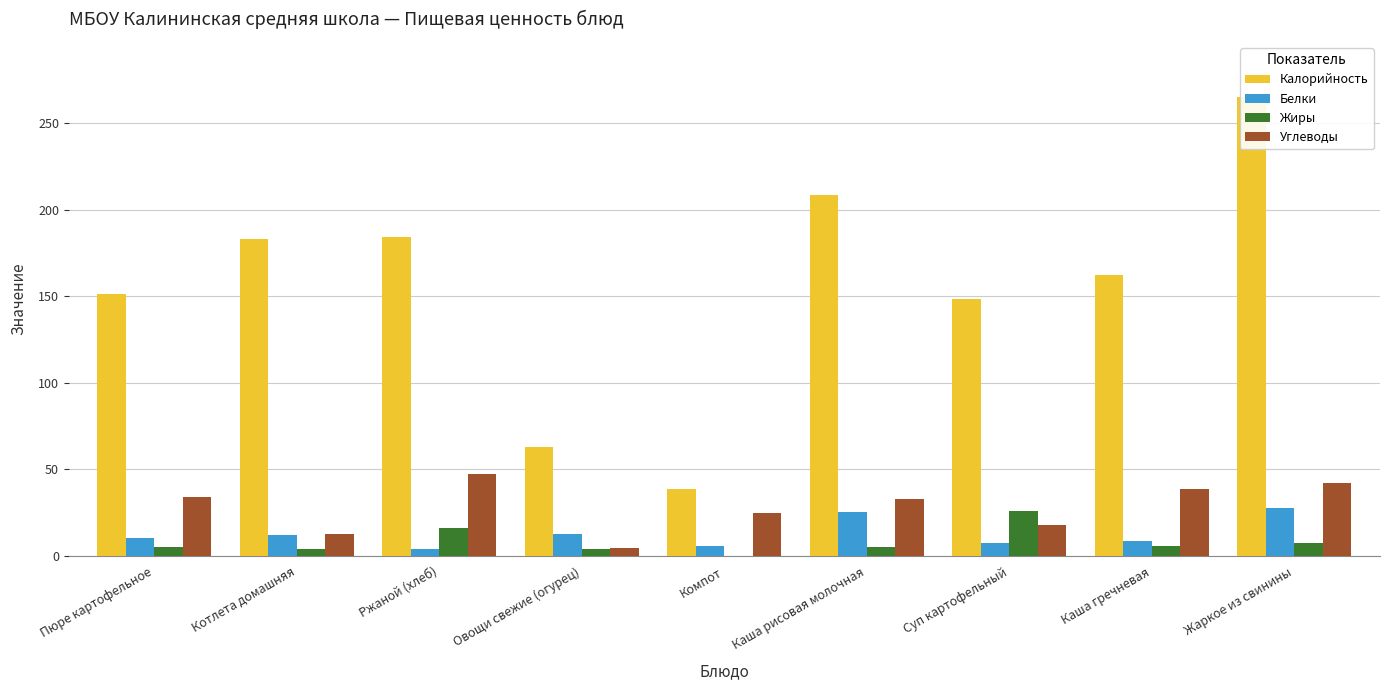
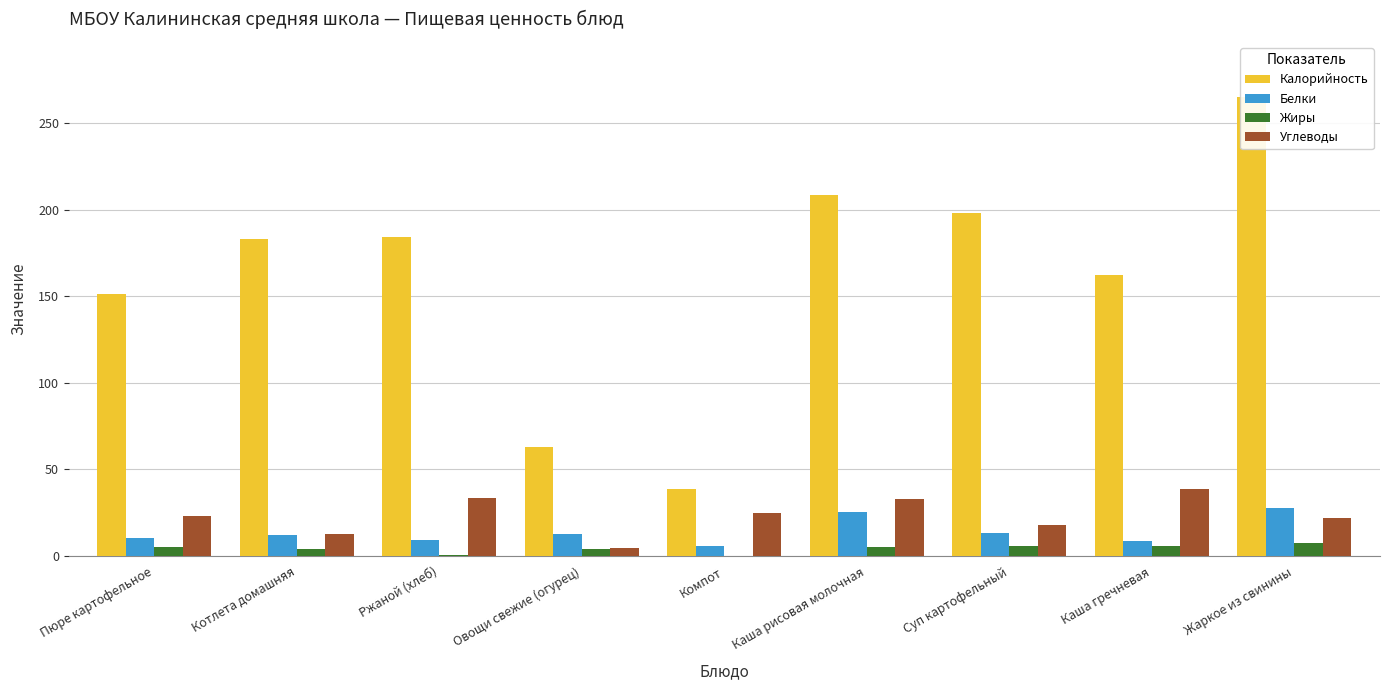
  {
    "Калорийность": {
      "Пюре картофельное": 151,
      "Котлета домашняя": 183,
      "Ржаной (хлеб)": 184,
      "Овощи свежие (огурец)": 63,
      "Компот": 39,
      "Каша рисовая молочная": 208,
-     "Суп картофельный": 149,
+     "Суп картофельный": 198,
      "Каша гречневая": 163
    },
    "Белки": {
      "Пюре картофельное": 10,
      "Котлета домашняя": 12,
-     "Ржаной (хлеб)": 4,
+     "Ржаной (хлеб)": 9,
      "Овощи свежие (огурец)": 13,
      "Компот": 6,
      "Каша рисовая молочная": 25,
-     "Суп картофельный": 7,
+     "Суп картофельный": 14,
      "Каша гречневая": 9,
      "Жаркое из свинины": 28
    },
    "Жиры": {
      "Пюре картофельное": 5,
      "Котлета домашняя": 4,
-     "Ржаной (хлеб)": 16,
+     "Ржаной (хлеб)": 1,
      "Овощи свежие (огурец)": 4,
      "Компот": 0,
      "Каша рисовая молочная": 5,
-     "Суп картофельный": 26,
+     "Суп картофельный": 6,
      "Каша гречневая": 6,
      "Жаркое из свинины": 7
    },
    "Углеводы": {
-     "Пюре картофельное": 34,
+     "Пюре картофельное": 23,
      "Котлета домашняя": 13,
-     "Ржаной (хлеб)": 48,
+     "Ржаной (хлеб)": 34,
      "Овощи свежие (огурец)": 5,
      "Компот": 25,
      "Каша рисовая молочная": 33,
      "Суп картофельный": 18,
      "Каша гречневая": 39,
-     "Жаркое из свинины": 42
+     "Жаркое из свинины": 22
    }
  }
